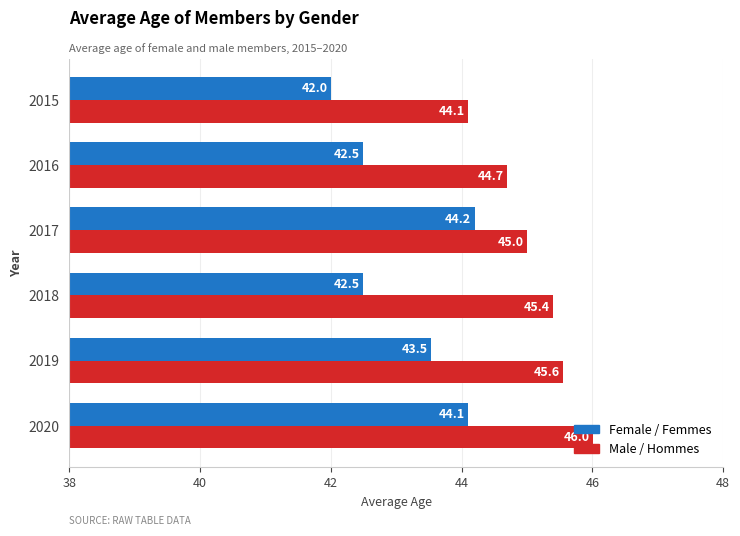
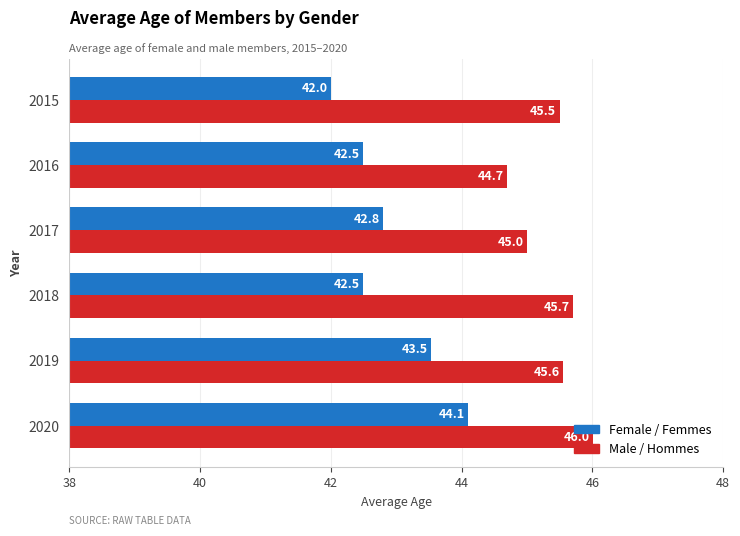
  {
    "Female / Femmes": {
      "2015": 42.0,
      "2016": 42.5,
-     "2017": 44.2,
+     "2017": 42.8,
      "2018": 42.5,
      "2019": 43.5,
      "2020": 44.1
    },
    "Male / Hommes": {
-     "2015": 44.1,
+     "2015": 45.5,
      "2016": 44.7,
      "2017": 45.0,
-     "2018": 45.4,
+     "2018": 45.7,
      "2019": 45.6,
      "2020": 46.0
    }
  }
